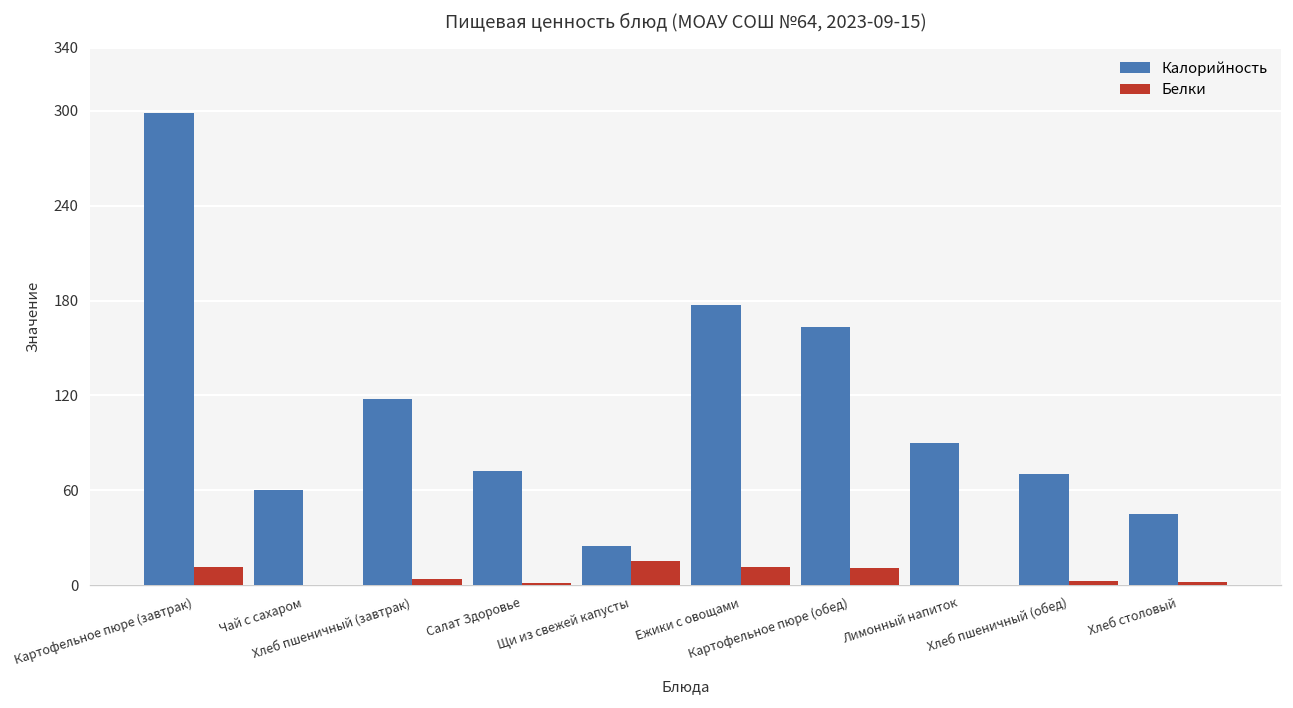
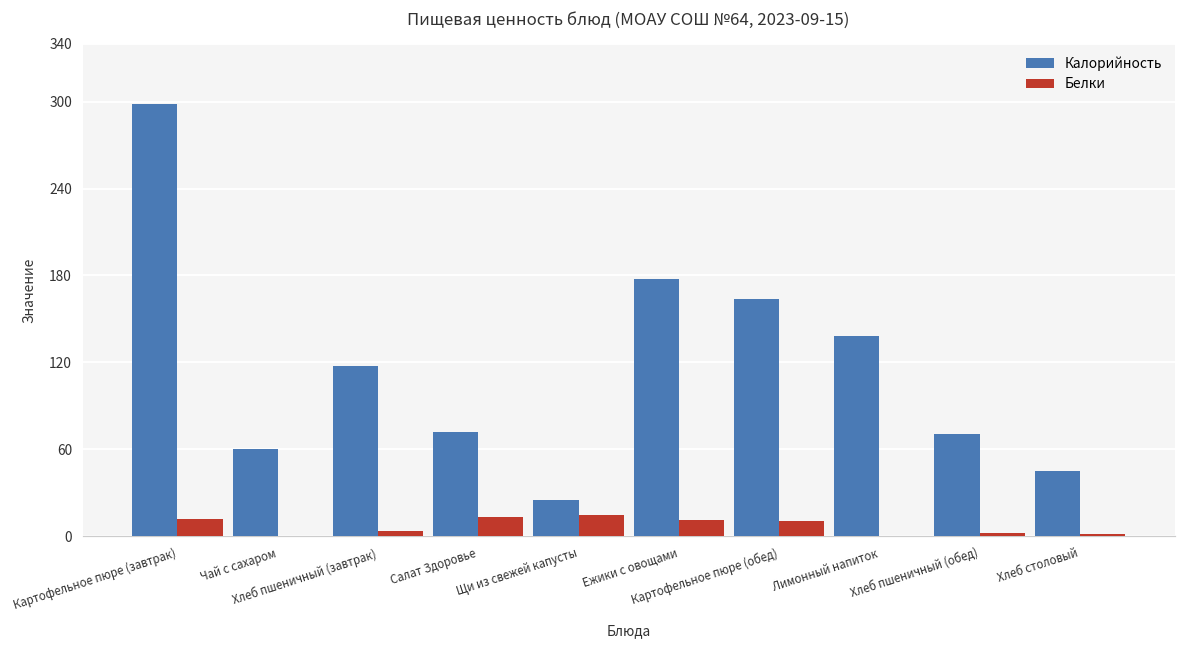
  {
    "Калорийность": {
      "Картофельное пюре (завтрак)": 299,
      "Чай с сахаром": 60,
      "Хлеб пшеничный (завтрак)": 118,
      "Салат Здоровье": 72,
      "Щи из свежей капусты": 25,
      "Ежики с овощами": 177,
      "Картофельное пюре (обед)": 164,
-     "Лимонный напиток": 90,
+     "Лимонный напиток": 138,
      "Хлеб пшеничный (обед)": 71,
      "Хлеб столовый": 45
    },
    "Белки": {
      "Картофельное пюре (завтрак)": 12,
      "Хлеб пшеничный (завтрак)": 4,
-     "Салат Здоровье": 1,
+     "Салат Здоровье": 13,
      "Щи из свежей капусты": 15,
      "Ежики с овощами": 11,
      "Картофельное пюре (обед)": 11,
      "Лимонный напиток": 0,
      "Хлеб пшеничный (обед)": 2
    }
  }
